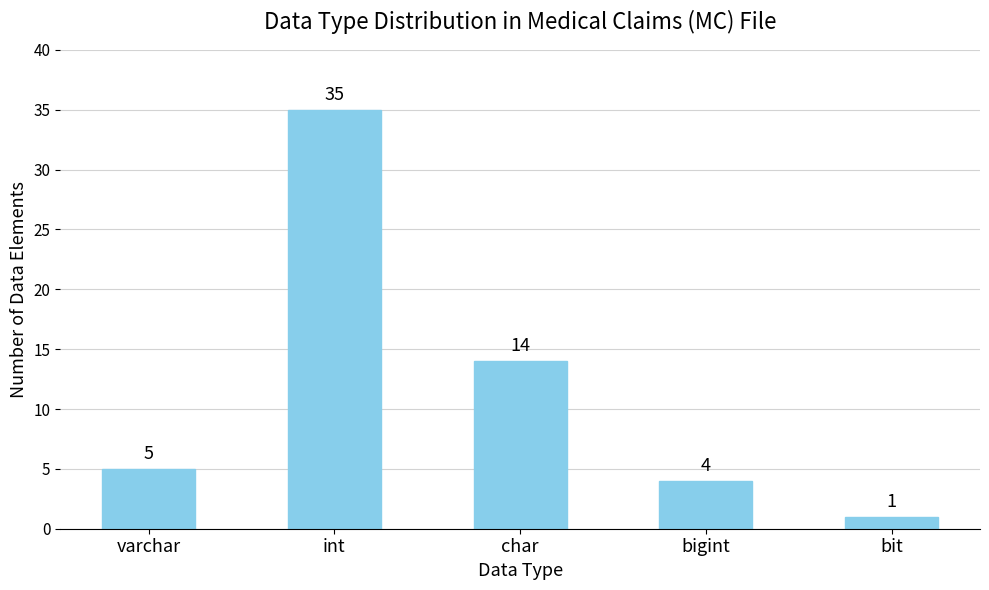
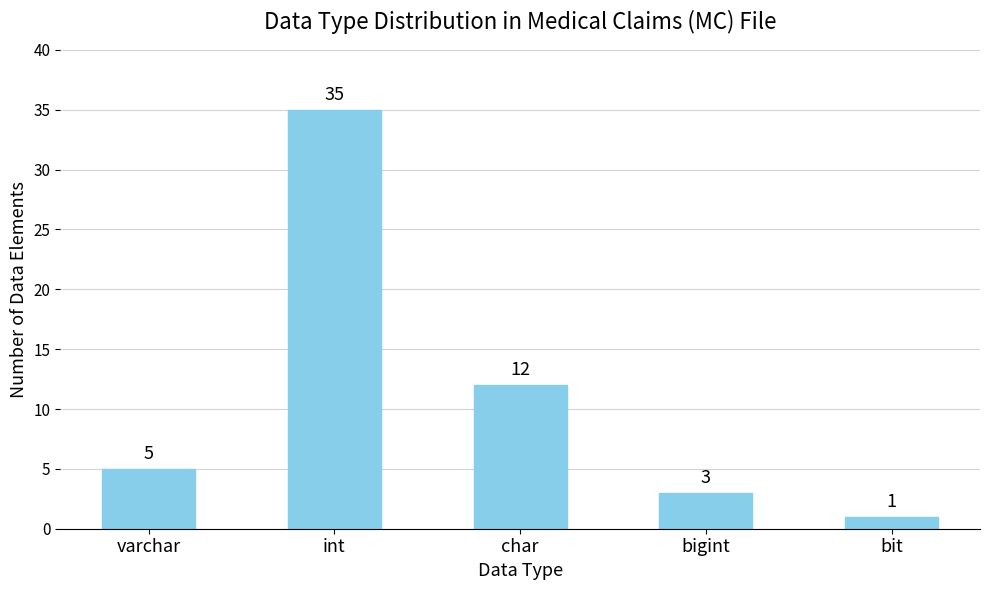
  {
    "varchar": 5,
    "int": 35,
-   "char": 14,
-   "bigint": 4,
+   "char": 12,
+   "bigint": 3,
    "bit": 1
  }
